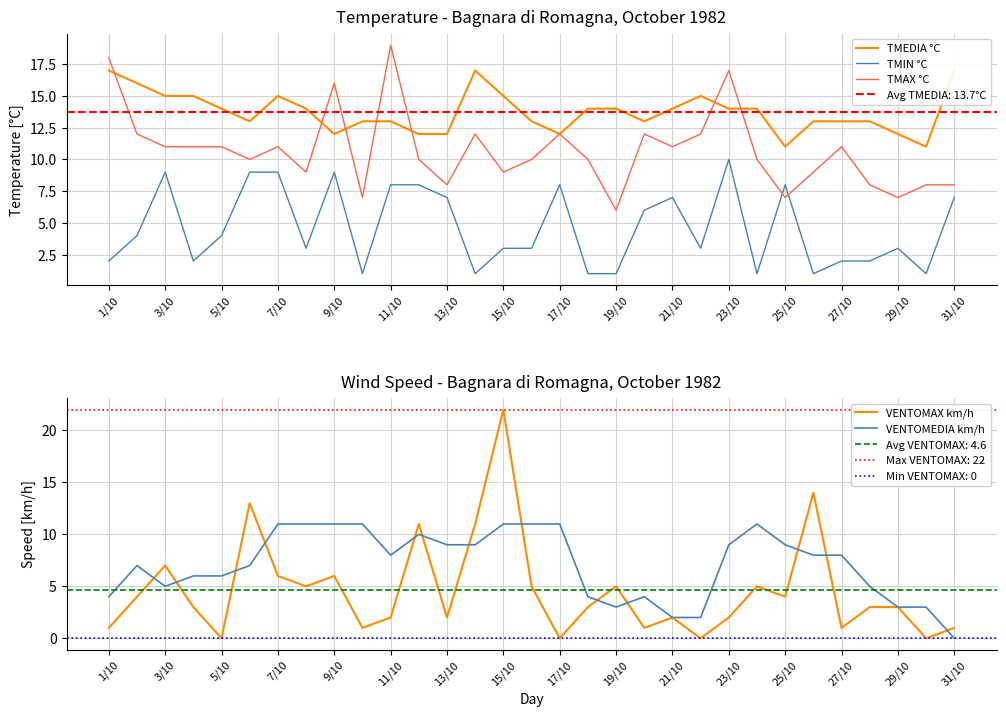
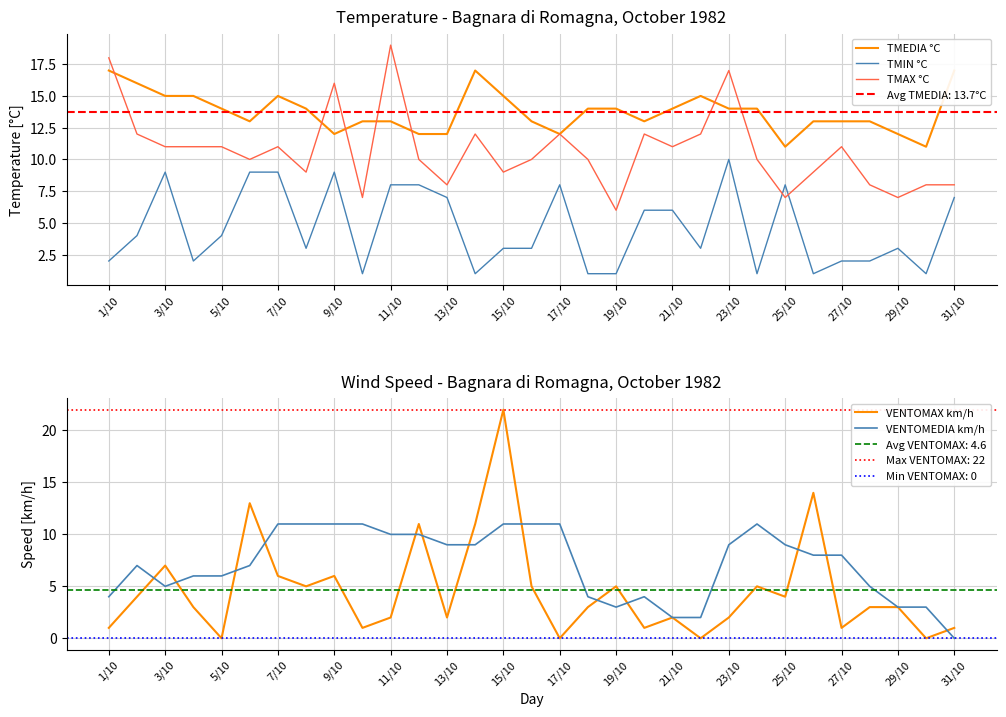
  {
    "Temperature - Bagnara di Romagna, October 1982": {
      "TMEDIA °C": {
        "1/10": 17,
        "3/10": 15,
        "5/10": 14,
        "7/10": 15,
        "9/10": 12,
        "11/10": 13,
        "13/10": 12,
        "15/10": 15,
        "19/10": 14,
        "21/10": 14,
        "23/10": 14,
        "25/10": 11,
        "27/10": 13,
        "29/10": 12
      },
      "TMIN °C": {
        "1/10": 2,
        "3/10": 9,
        "5/10": 4,
        "7/10": 9,
        "9/10": 9,
        "11/10": 8,
        "13/10": 7,
        "15/10": 3,
        "17/10": 8,
        "19/10": 1,
-       "21/10": 7,
+       "21/10": 6,
        "23/10": 10,
        "25/10": 8,
        "27/10": 2,
        "29/10": 3,
        "31/10": 7
      },
      "TMAX °C": {
        "1/10": 18,
        "3/10": 11,
        "5/10": 11,
        "7/10": 11,
        "9/10": 16,
        "11/10": 19,
        "13/10": 8,
        "15/10": 9,
        "19/10": 6,
        "21/10": 11,
        "23/10": 17,
        "25/10": 7,
        "27/10": 11,
        "29/10": 7,
        "31/10": 8
      }
    },
    "Wind Speed - Bagnara di Romagna, October 1982": {
      "VENTOMAX km/h": {
        "1/10": 1,
        "3/10": 7,
        "5/10": 0,
        "7/10": 6,
        "9/10": 6,
        "11/10": 2,
        "13/10": 2,
        "15/10": 22,
        "17/10": 0,
        "19/10": 5,
        "23/10": 2,
        "25/10": 4,
        "27/10": 1,
        "31/10": 1
      },
      "VENTOMEDIA km/h": {
        "1/10": 4,
        "3/10": 5,
        "5/10": 6,
        "7/10": 11,
        "9/10": 11,
-       "11/10": 8,
+       "11/10": 10,
        "13/10": 9,
        "15/10": 11,
        "17/10": 11,
        "19/10": 3,
        "23/10": 9,
        "25/10": 9,
        "27/10": 8,
        "31/10": 0
      }
    }
  }
